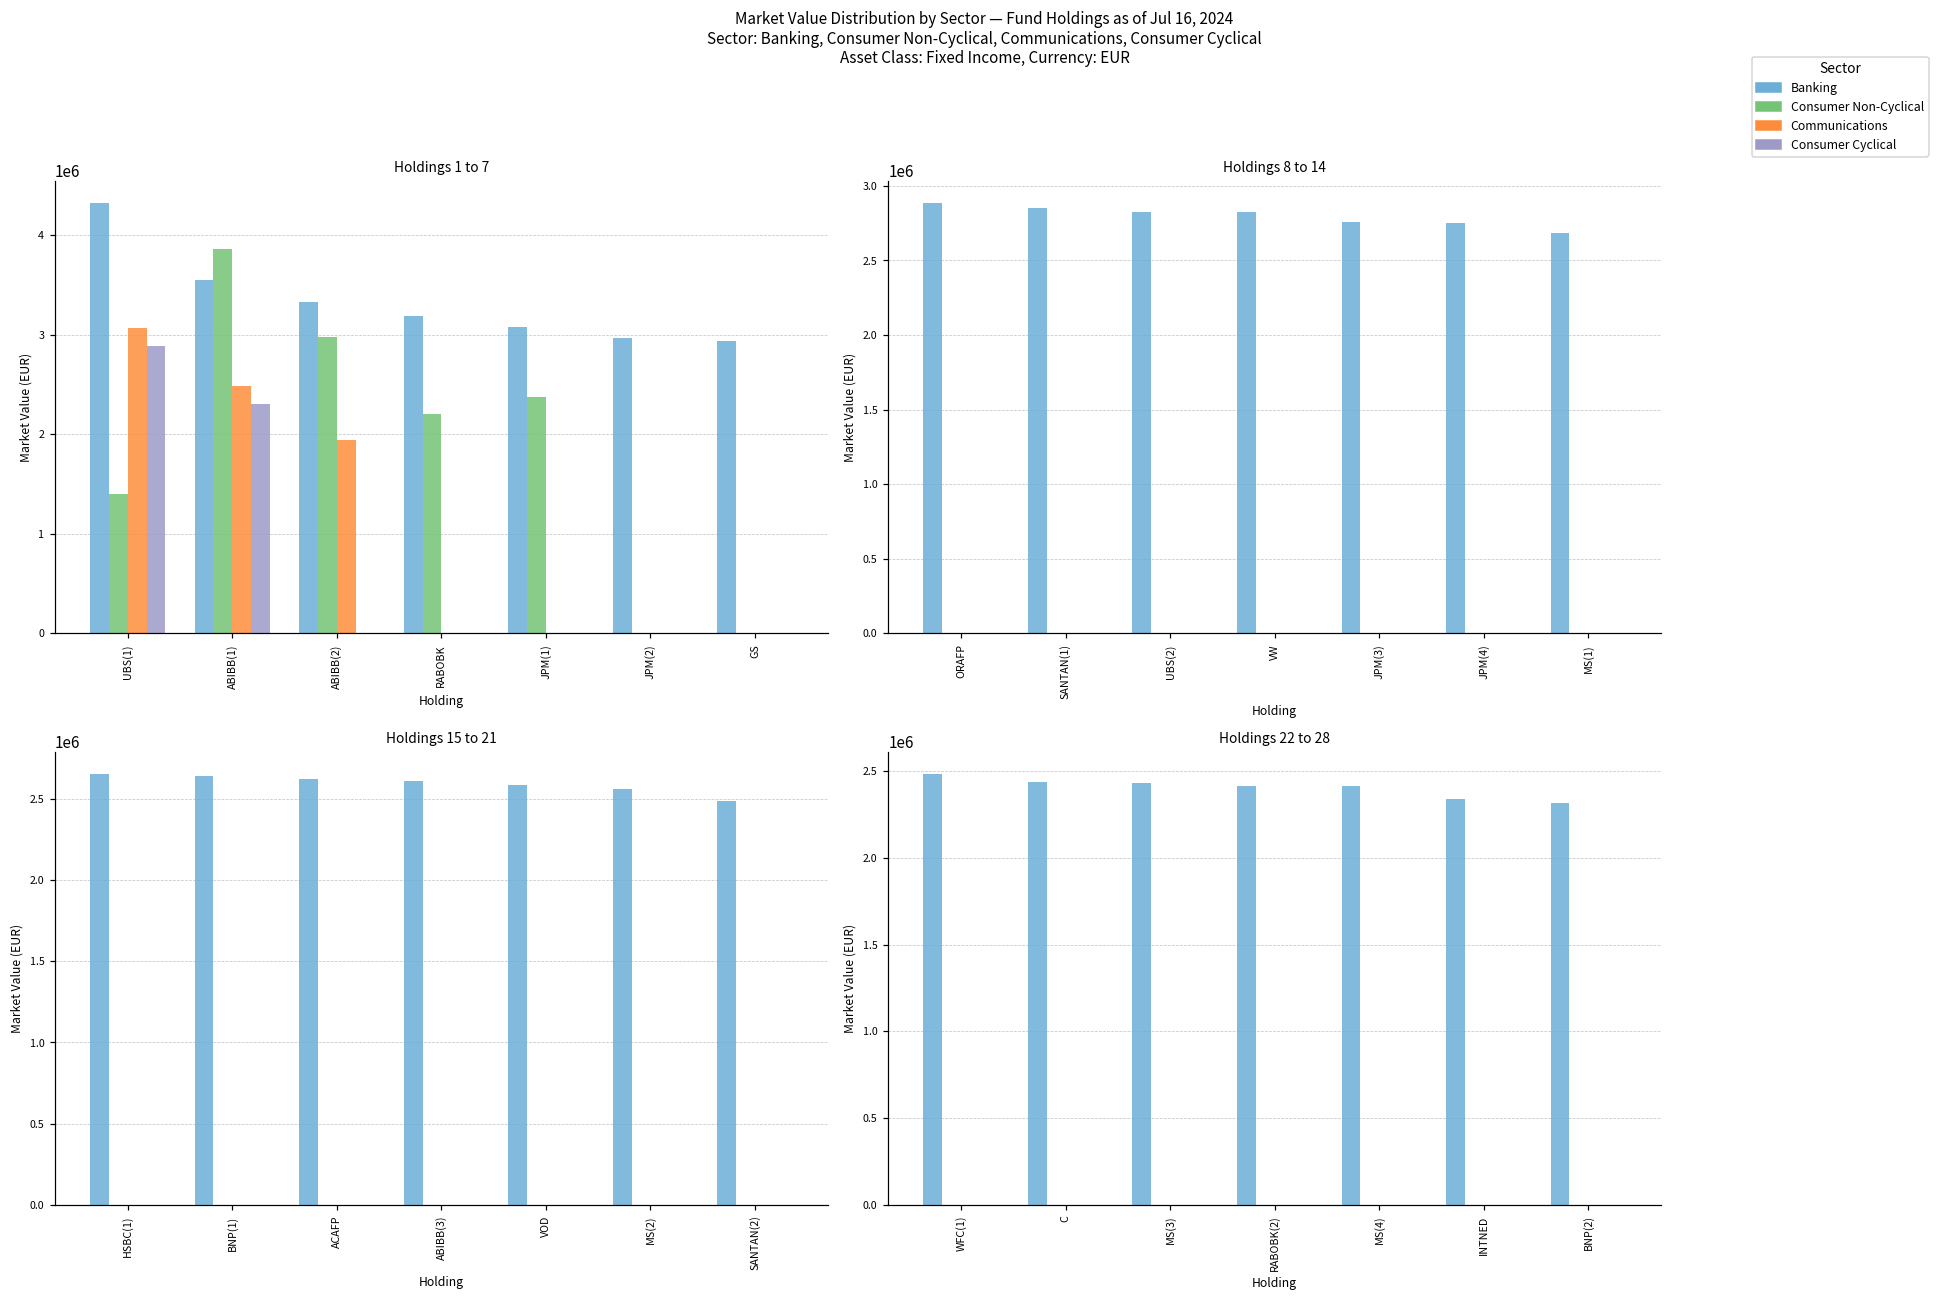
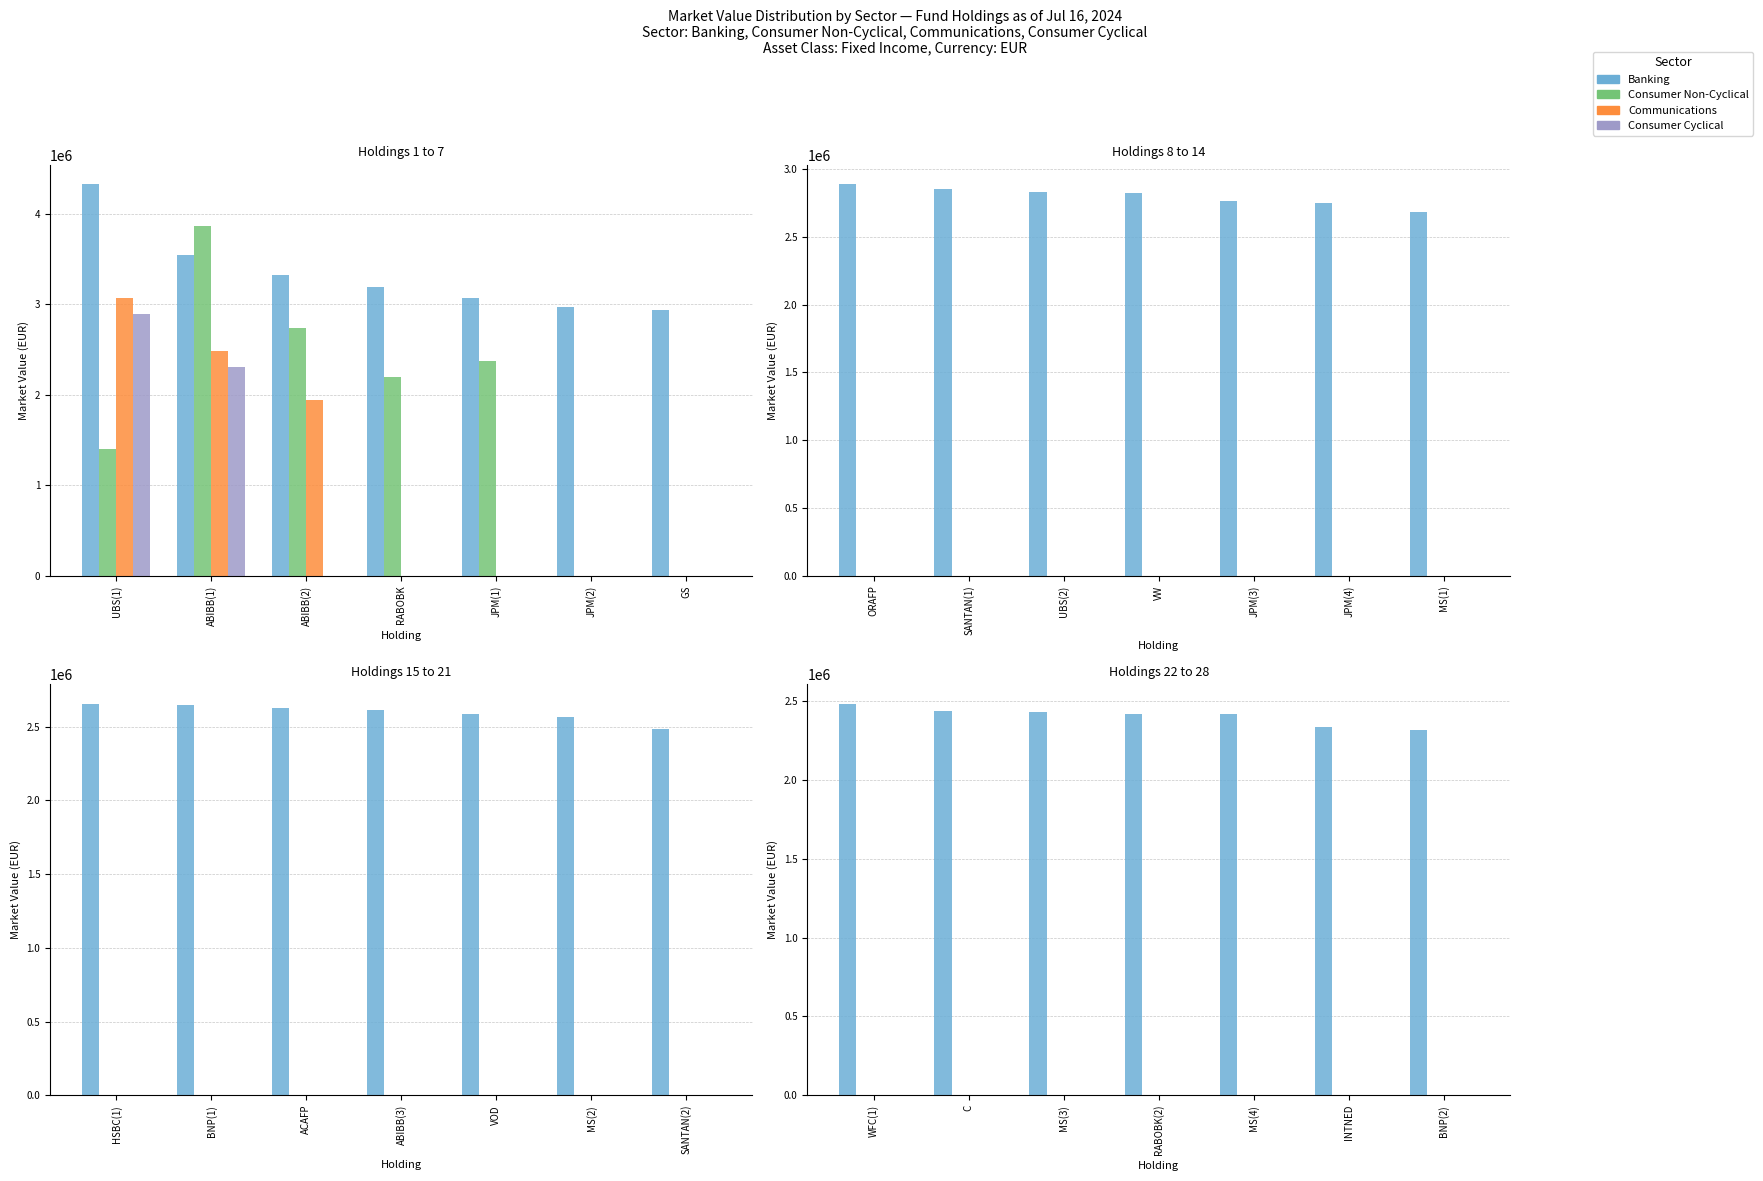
  {
    "Holdings 1 to 7": {
      "Consumer Non-Cyclical": {
        "UBS(1)": 1400000,
        "ABIBB(1)": 3900000,
-       "ABIBB(2)": 3000000,
+       "ABIBB(2)": 2700000,
        "RABOBK": 2200000,
        "JPM(1)": 2400000,
        "JPM(2)": 0,
        "GS": 0
      },
      "Communications": {
        "UBS(1)": 3100000,
        "ABIBB(1)": 2500000,
        "ABIBB(2)": 1900000,
        "RABOBK": 0,
        "JPM(1)": 0,
        "JPM(2)": 0,
        "GS": 0
      }
    },
    "Holdings 8 to 14": {
      "Consumer Non-Cyclical": {
        "ORAFP": 0,
        "SANTAN(1)": 0,
        "UBS(2)": 0,
        "VW": 0,
        "JPM(3)": 0,
        "JPM(4)": 0,
        "MS(1)": 0
      },
      "Communications": {
        "ORAFP": 0,
        "SANTAN(1)": 0,
        "UBS(2)": 0,
        "VW": 0,
        "JPM(3)": 0,
        "JPM(4)": 0,
        "MS(1)": 0
      }
    },
    "Holdings 15 to 21": {
      "Consumer Non-Cyclical": {
        "HSBC(1)": 0,
        "BNP(1)": 0,
        "ACAFP": 0,
        "ABIBB(3)": 0,
        "VOD": 0,
        "MS(2)": 0,
        "SANTAN(2)": 0
      },
      "Communications": {
        "HSBC(1)": 0,
        "BNP(1)": 0,
        "ACAFP": 0,
        "ABIBB(3)": 0,
        "VOD": 0,
        "MS(2)": 0,
        "SANTAN(2)": 0
      }
    },
    "Holdings 22 to 28": {
      "Consumer Non-Cyclical": {
        "WFC(1)": 0,
        "C": 0,
        "MS(3)": 0,
        "RABOBK(2)": 0,
        "MS(4)": 0,
        "INTNED": 0,
        "BNP(2)": 0
      },
      "Communications": {
        "WFC(1)": 0,
        "C": 0,
        "MS(3)": 0,
        "RABOBK(2)": 0,
        "MS(4)": 0,
        "INTNED": 0,
        "BNP(2)": 0
      }
    }
  }
